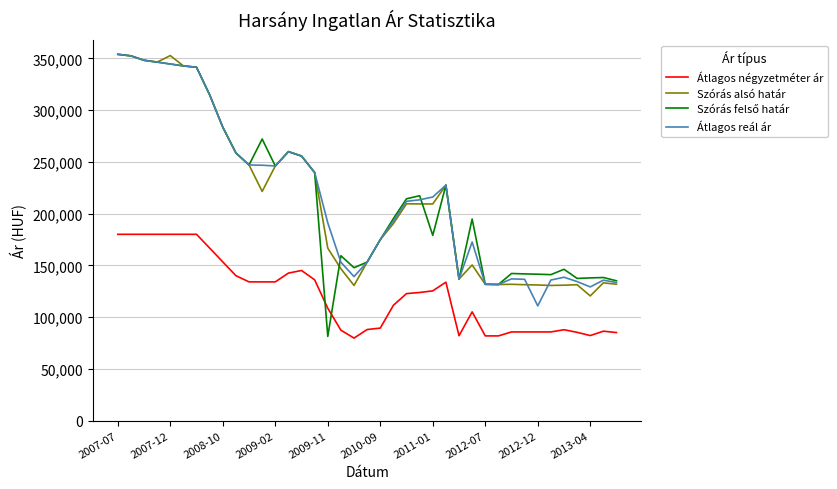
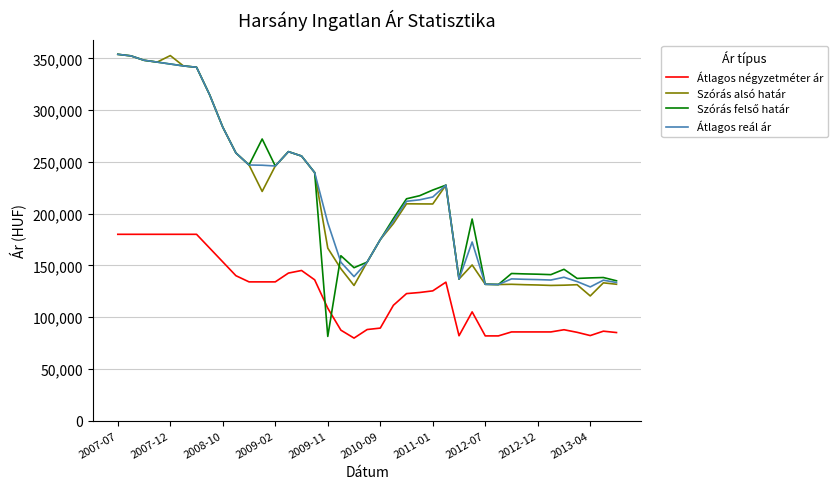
  {
    "Átlagos négyzetméter ár": {
      "2007-07": "180,000",
      "2007-12": "180,000",
      "2008-10": "153,000",
      "2009-02": "134,000",
      "2009-11": "109,000",
      "2010-09": "89,000",
      "2011-01": "125,000",
      "2012-07": "82,000",
      "2012-12": "86,000",
      "2013-04": "82,000"
    },
    "Szórás alsó határ": {
      "2007-12": "353,000",
      "2009-11": "167,000",
      "2011-01": "209,000",
      "2012-12": "131,000",
      "2013-04": "120,000"
    },
    "Szórás felső határ": {
      "2009-11": "81,000",
-     "2011-01": "179,000",
+     "2011-01": "223,000",
      "2012-12": "141,000",
      "2013-04": "138,000"
    },
    "Átlagos reál ár": {
      "2009-11": "191,000",
      "2011-01": "216,000",
-     "2012-12": "111,000",
+     "2012-12": "136,000",
      "2013-04": "129,000"
    }
  }
